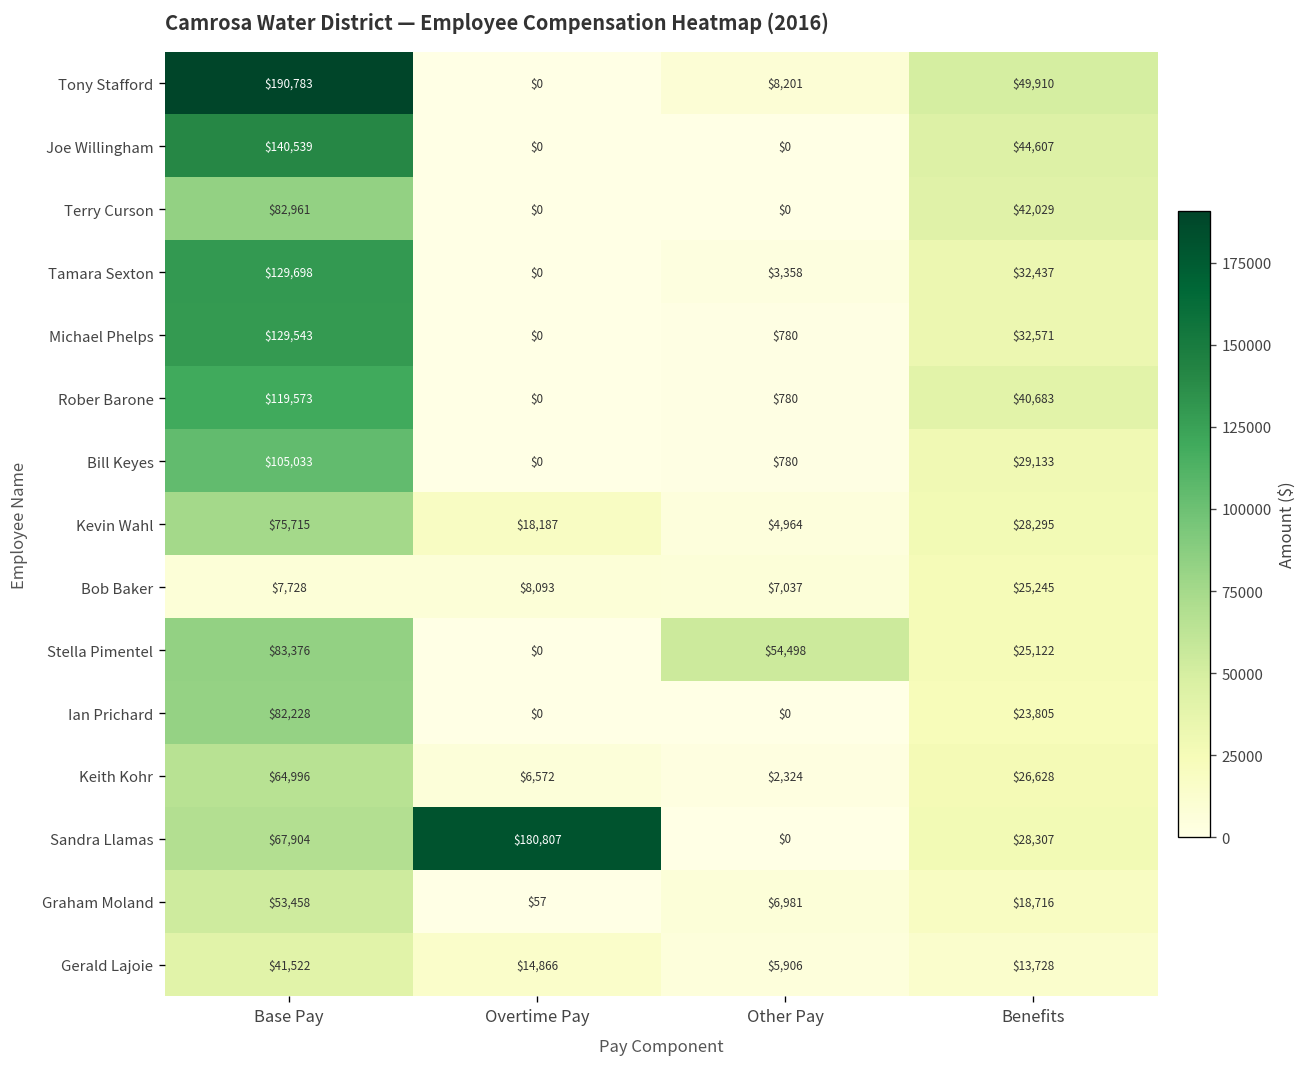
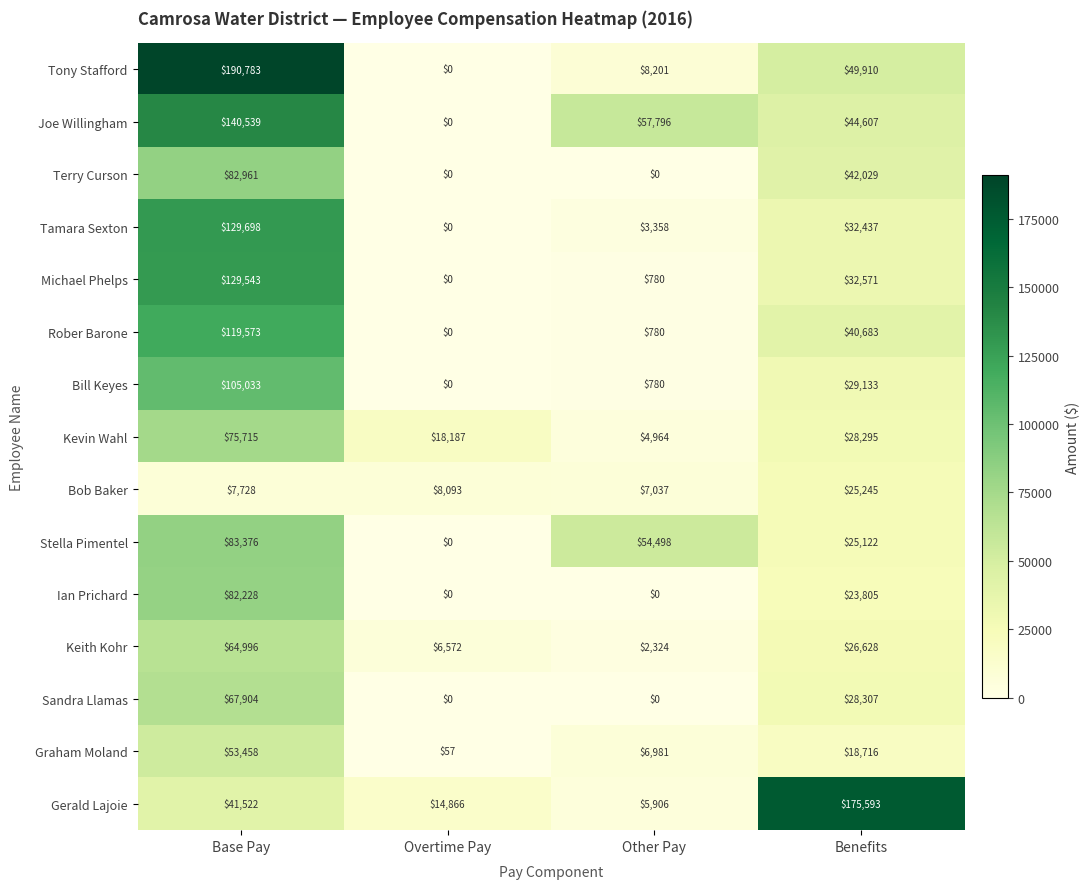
  {
    "Tony Stafford": {
      "Base Pay": "$190,783",
      "Overtime Pay": "$0",
      "Other Pay": "$8,201",
      "Benefits": "$49,910"
    },
    "Joe Willingham": {
      "Base Pay": "$140,539",
      "Overtime Pay": "$0",
-     "Other Pay": "$0",
+     "Other Pay": "$57,796",
      "Benefits": "$44,607"
    },
    "Terry Curson": {
      "Base Pay": "$82,961",
      "Overtime Pay": "$0",
      "Other Pay": "$0",
      "Benefits": "$42,029"
    },
    "Tamara Sexton": {
      "Base Pay": "$129,698",
      "Overtime Pay": "$0",
      "Other Pay": "$3,358",
      "Benefits": "$32,437"
    },
    "Michael Phelps": {
      "Base Pay": "$129,543",
      "Overtime Pay": "$0",
      "Other Pay": "$780",
      "Benefits": "$32,571"
    },
    "Rober Barone": {
      "Base Pay": "$119,573",
      "Overtime Pay": "$0",
      "Other Pay": "$780",
      "Benefits": "$40,683"
    },
    "Bill Keyes": {
      "Base Pay": "$105,033",
      "Overtime Pay": "$0",
      "Other Pay": "$780",
      "Benefits": "$29,133"
    },
    "Kevin Wahl": {
      "Base Pay": "$75,715",
      "Overtime Pay": "$18,187",
      "Other Pay": "$4,964",
      "Benefits": "$28,295"
    },
    "Bob Baker": {
      "Base Pay": "$7,728",
      "Overtime Pay": "$8,093",
      "Other Pay": "$7,037",
      "Benefits": "$25,245"
    },
    "Stella Pimentel": {
      "Base Pay": "$83,376",
      "Overtime Pay": "$0",
      "Other Pay": "$54,498",
      "Benefits": "$25,122"
    },
    "Ian Prichard": {
      "Base Pay": "$82,228",
      "Overtime Pay": "$0",
      "Other Pay": "$0",
      "Benefits": "$23,805"
    },
    "Keith Kohr": {
      "Base Pay": "$64,996",
      "Overtime Pay": "$6,572",
      "Other Pay": "$2,324",
      "Benefits": "$26,628"
    },
    "Sandra Llamas": {
      "Base Pay": "$67,904",
-     "Overtime Pay": "$180,807",
+     "Overtime Pay": "$0",
      "Other Pay": "$0",
      "Benefits": "$28,307"
    },
    "Graham Moland": {
      "Base Pay": "$53,458",
      "Overtime Pay": "$57",
      "Other Pay": "$6,981",
      "Benefits": "$18,716"
    },
    "Gerald Lajoie": {
      "Base Pay": "$41,522",
      "Overtime Pay": "$14,866",
      "Other Pay": "$5,906",
-     "Benefits": "$13,728"
+     "Benefits": "$175,593"
    }
  }
